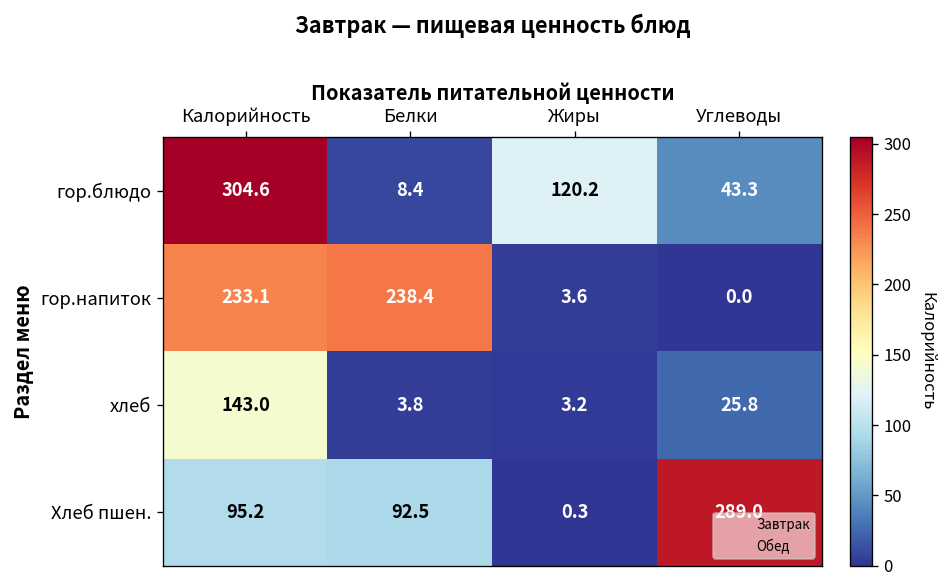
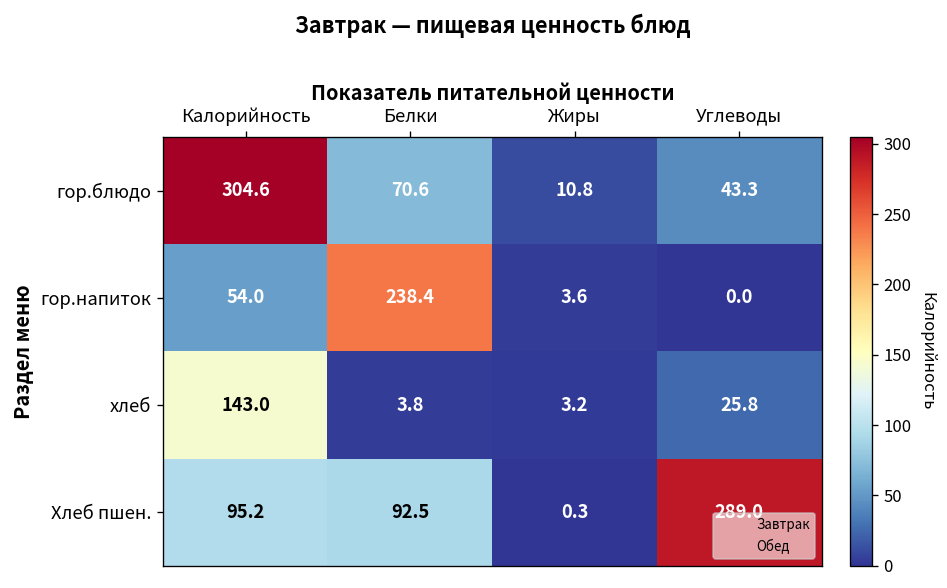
  {
    "гор.блюдо": {
      "Калорийность": 304.6,
-     "Белки": 8.4,
-     "Жиры": 120.2,
+     "Белки": 70.6,
+     "Жиры": 10.8,
      "Углеводы": 43.3
    },
    "гор.напиток": {
-     "Калорийность": 233.1,
+     "Калорийность": 54.0,
      "Белки": 238.4,
      "Жиры": 3.6,
      "Углеводы": 0.0
    },
    "хлеб": {
      "Калорийность": 143.0,
      "Белки": 3.8,
      "Жиры": 3.2,
      "Углеводы": 25.8
    },
    "Хлеб пшен.": {
      "Калорийность": 95.2,
      "Белки": 92.5,
      "Жиры": 0.3
    }
  }
